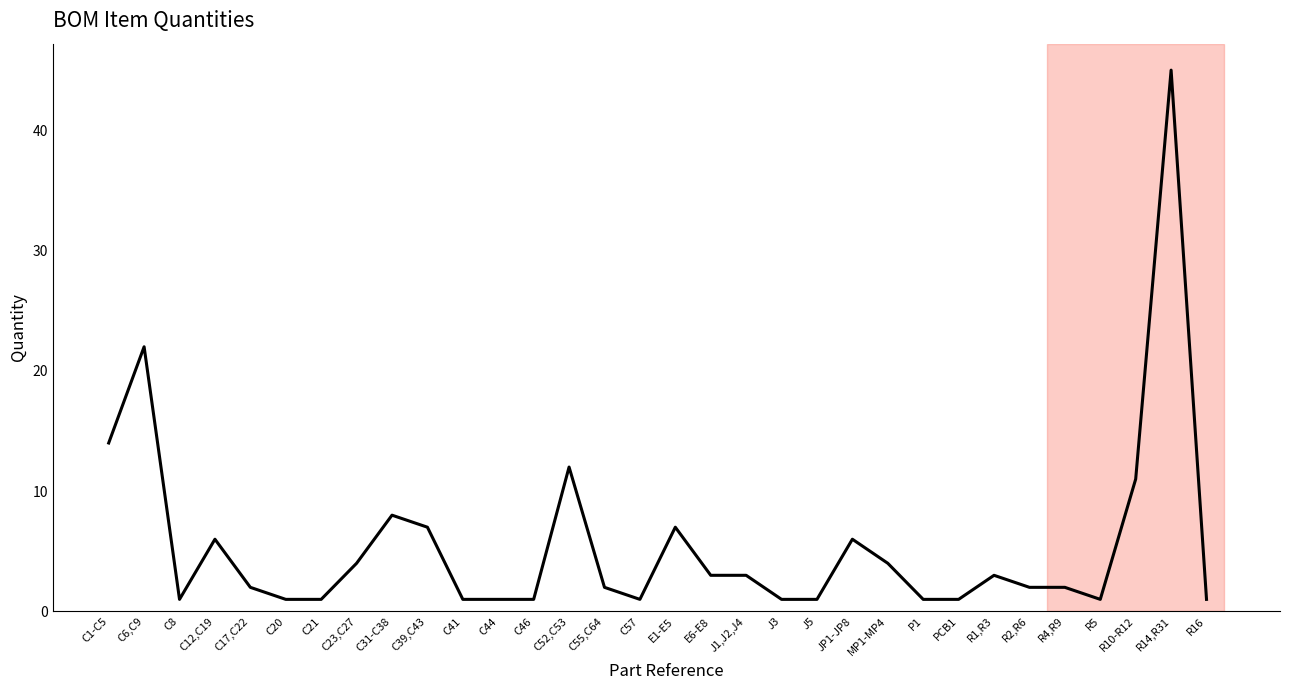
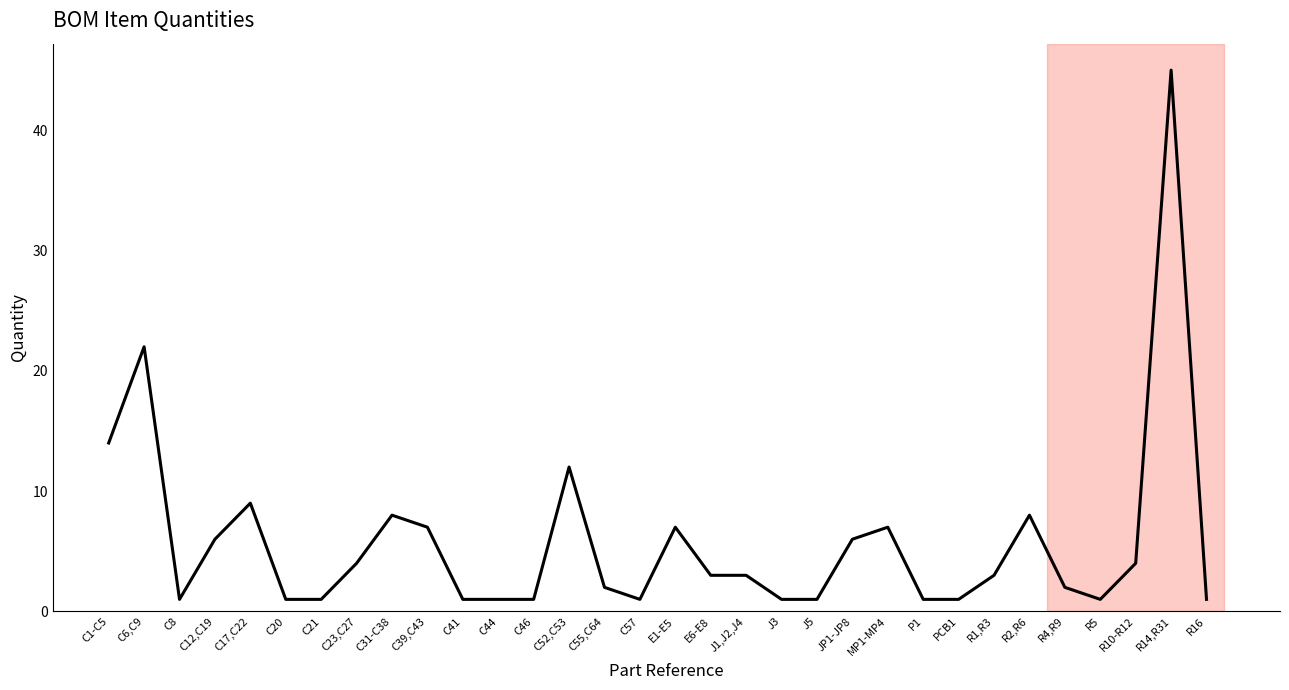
  {
    "C1-C5": 14,
    "C6,C9": 22,
    "C8": 1,
    "C12,C19": 6,
-   "C17,C22": 2,
+   "C17,C22": 9,
    "C20": 1,
    "C21": 1,
    "C23,C27": 4,
    "C31-C38": 8,
    "C39,C43": 7,
    "C41": 1,
    "C44": 1,
    "C46": 1,
    "C52,C53": 12,
    "C55,C64": 2,
    "C57": 1,
    "E1-E5": 7,
    "E6-E8": 3,
    "J1,J2,J4": 3,
    "J3": 1,
    "J5": 1,
    "JP1-JP8": 6,
-   "MP1-MP4": 4,
+   "MP1-MP4": 7,
    "P1": 1,
    "PCB1": 1,
    "R1,R3": 3,
-   "R2,R6": 2,
+   "R2,R6": 8,
    "R4,R9": 2,
    "R5": 1,
-   "R10-R12": 11,
+   "R10-R12": 4,
    "R14,R31": 45,
    "R16": 1
  }
